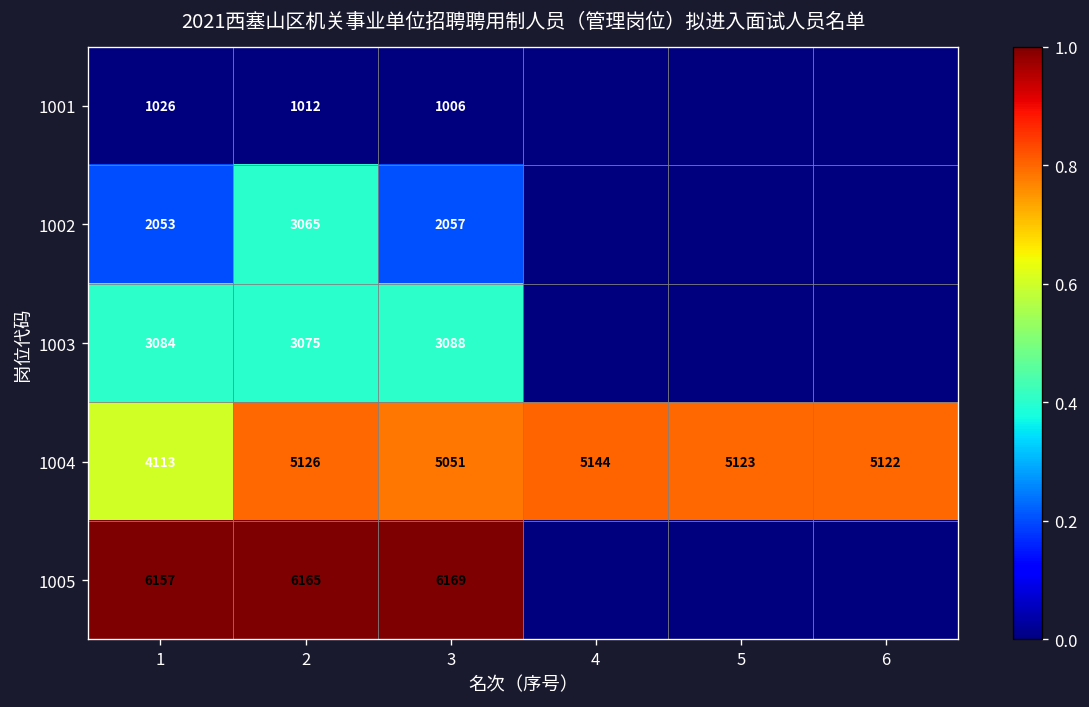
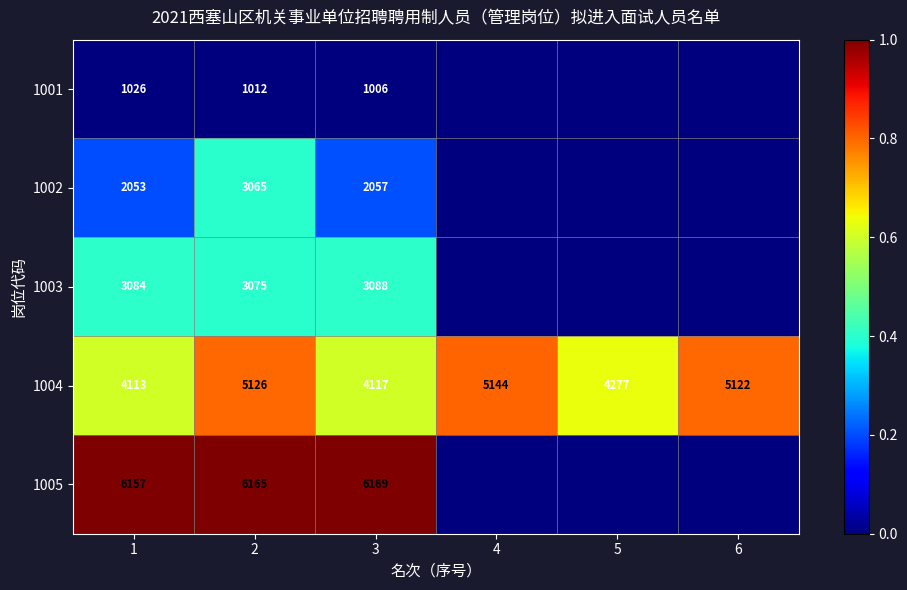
  {
    "1001": {
      "1": 1026,
      "2": 1012,
      "3": 1006
    },
    "1002": {
      "1": 2053,
      "2": 3065,
      "3": 2057
    },
    "1003": {
      "1": 3084,
      "2": 3075,
      "3": 3088
    },
    "1004": {
      "1": 4113,
      "2": 5126,
-     "3": 5051,
+     "3": 4117,
      "4": 5144,
-     "5": 5123,
+     "5": 4277,
      "6": 5122
    },
    "1005": {
      "1": 6157,
      "2": 6165,
      "3": 6169
    }
  }
